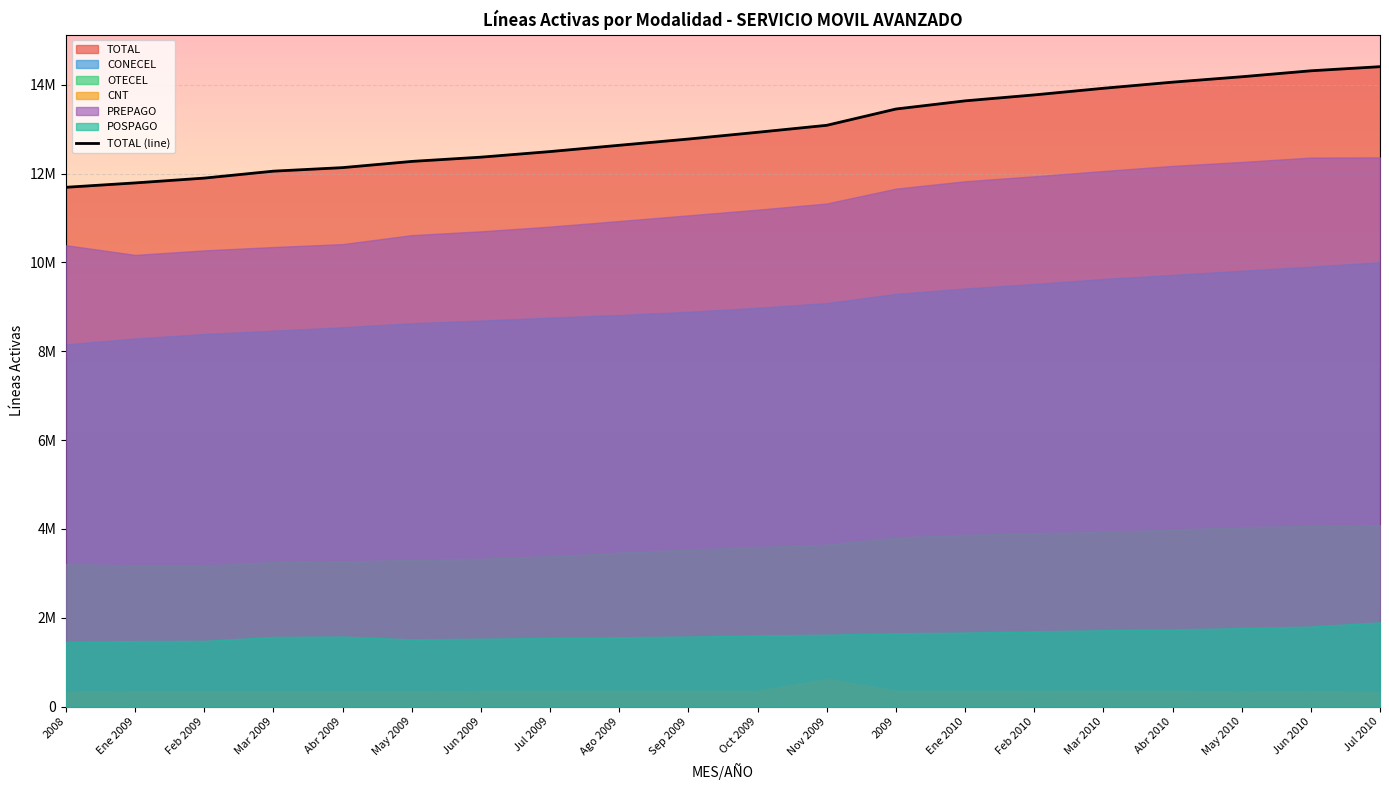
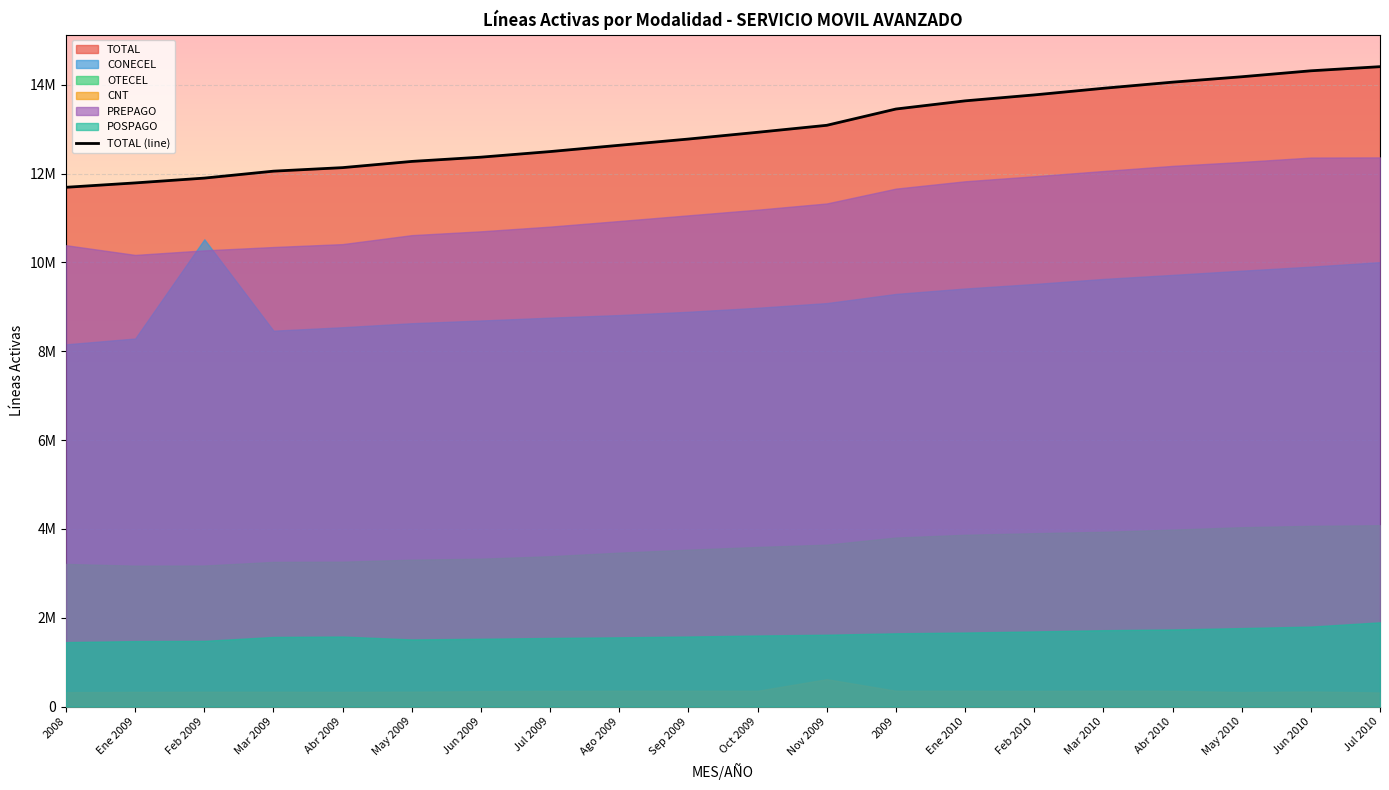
  {
    "TOTAL": {
      "2008": 11700000,
      "Ene 2009": 11800000,
      "Feb 2009": 11900000,
      "Mar 2009": 12100000,
      "Abr 2009": 12100000,
      "May 2009": 12300000,
      "Jun 2009": 12400000,
      "Jul 2009": 12500000,
      "Ago 2009": 12600000,
      "Sep 2009": 12800000,
      "Oct 2009": 12900000,
      "Nov 2009": 13100000,
      "2009": 13500000,
      "Ene 2010": 13600000,
      "Feb 2010": 13800000,
      "Mar 2010": 13900000,
      "Abr 2010": 14100000,
      "May 2010": 14200000,
      "Jun 2010": 14300000,
      "Jul 2010": 14400000
    },
    "CONECEL": {
      "2008": 8200000,
      "Ene 2009": 8300000,
-     "Feb 2009": 8400000,
+     "Feb 2009": 10500000,
      "Mar 2009": 8500000,
      "Abr 2009": 8500000,
      "May 2009": 8600000,
      "Jun 2009": 8700000,
      "Jul 2009": 8800000,
      "Ago 2009": 8800000,
      "Sep 2009": 8900000,
      "Oct 2009": 9000000,
      "Nov 2009": 9100000,
      "2009": 9300000,
      "Ene 2010": 9400000,
      "Feb 2010": 9500000,
      "Mar 2010": 9600000,
      "Abr 2010": 9700000,
      "May 2010": 9800000,
      "Jun 2010": 9900000,
      "Jul 2010": 10000000
    },
    "CNT": {
      "2008": 300000,
      "Ene 2009": 300000,
      "Feb 2009": 300000,
      "Mar 2009": 300000,
      "Abr 2009": 300000,
      "May 2009": 300000,
      "Jun 2009": 300000,
      "Jul 2009": 400000,
      "Ago 2009": 400000,
      "Sep 2009": 400000,
      "Oct 2009": 400000,
      "Nov 2009": 600000,
      "2009": 400000,
      "Ene 2010": 400000,
      "Feb 2010": 400000,
      "Mar 2010": 400000,
      "Abr 2010": 400000,
      "May 2010": 300000,
      "Jun 2010": 300000,
      "Jul 2010": 300000
    },
    "PREPAGO": {
      "2008": 10400000,
      "Ene 2009": 10200000,
      "Feb 2009": 10300000,
      "Mar 2009": 10300000,
      "Abr 2009": 10400000,
      "May 2009": 10600000,
      "Jun 2009": 10700000,
      "Jul 2009": 10800000,
      "Ago 2009": 10900000,
      "Sep 2009": 11100000,
      "Oct 2009": 11200000,
      "Nov 2009": 11300000,
      "2009": 11700000,
      "Ene 2010": 11800000,
      "Feb 2010": 11900000,
      "Mar 2010": 12100000,
      "Abr 2010": 12200000,
      "May 2010": 12300000,
      "Jun 2010": 12400000,
      "Jul 2010": 12400000
    }
  }
